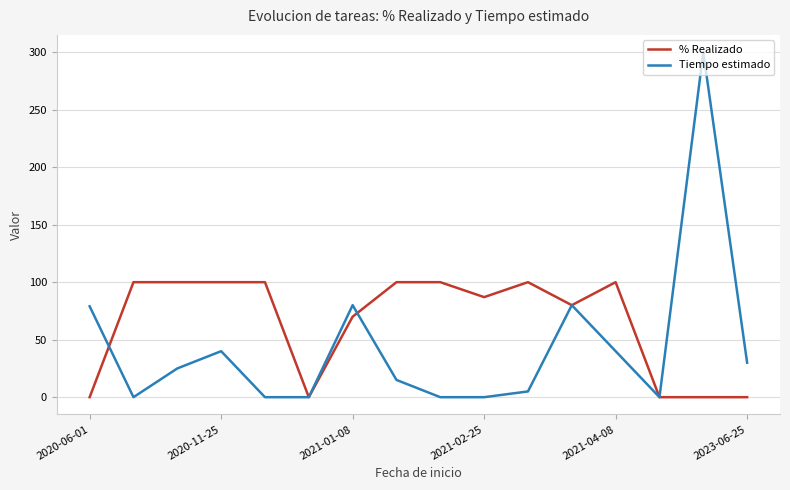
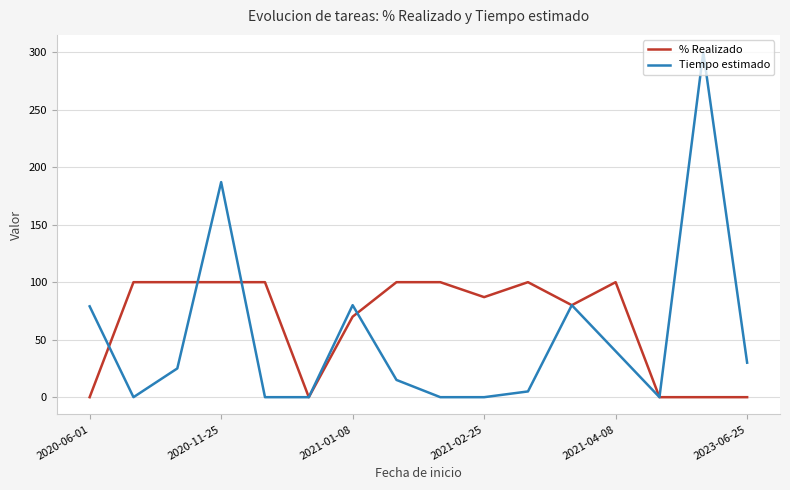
  {
    "% Realizado": {
      "2020-06-01": 0,
      "2020-11-25": 100,
      "2021-01-08": 70,
      "2021-02-25": 87,
      "2021-04-08": 100,
      "2023-06-25": 0
    },
    "Tiempo estimado": {
      "2020-06-01": 79,
-     "2020-11-25": 40,
+     "2020-11-25": 187,
      "2021-01-08": 80,
      "2021-02-25": 0,
      "2021-04-08": 40,
      "2023-06-25": 30
    }
  }
